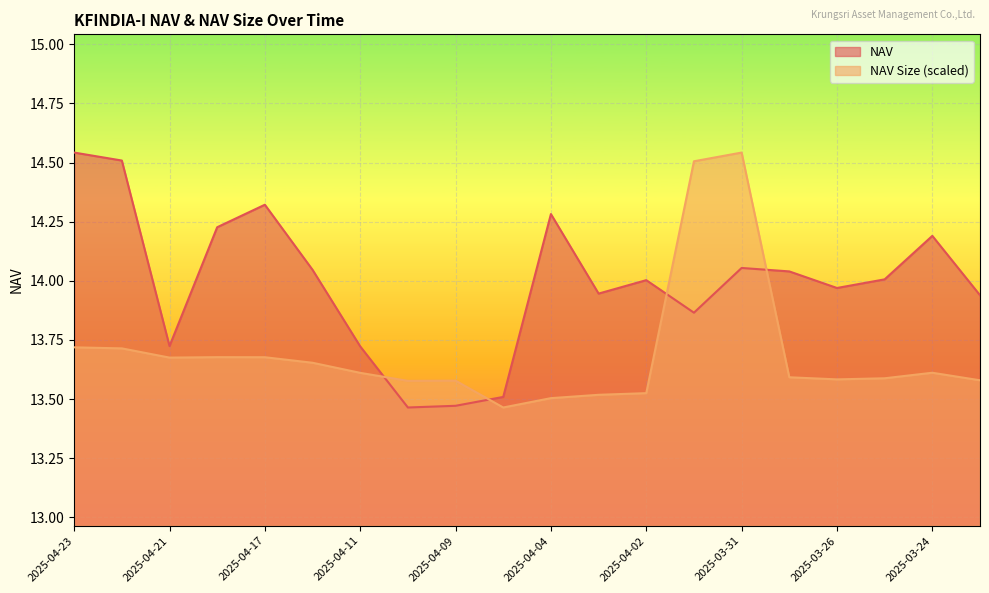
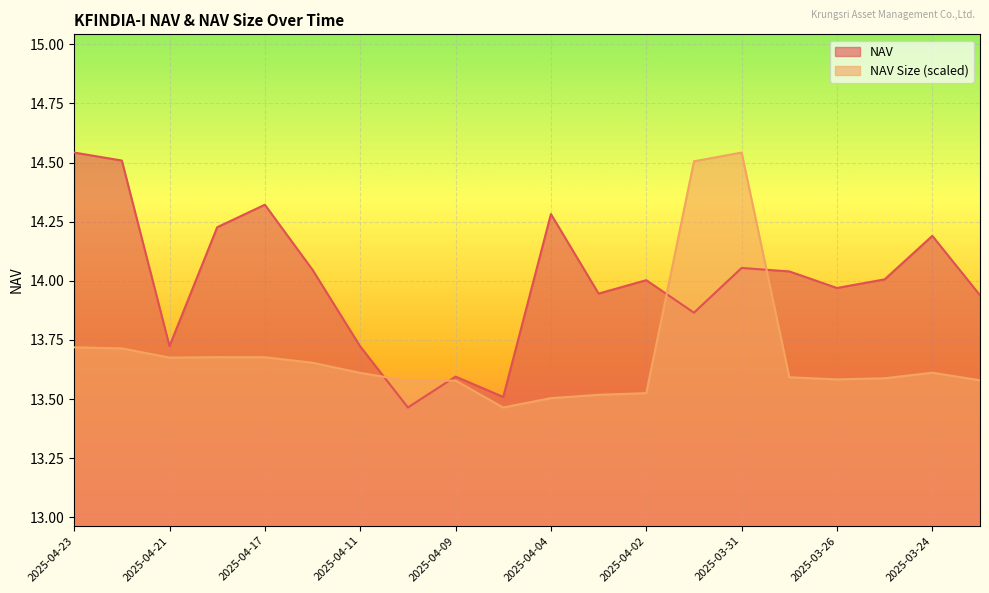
  {
    "NAV": {
      "2025-04-23": 14.54,
      "2025-04-21": 13.72,
      "2025-04-17": 14.32,
      "2025-04-11": 13.72,
-     "2025-04-09": 13.47,
+     "2025-04-09": 13.59,
      "2025-04-04": 14.28,
      "2025-04-02": 14.00,
      "2025-03-31": 14.05,
      "2025-03-26": 13.97,
      "2025-03-24": 14.19
    },
    "NAV Size (scaled)": {
      "2025-04-23": 13.72,
      "2025-04-21": 13.68,
      "2025-04-17": 13.68,
      "2025-04-11": 13.61,
      "2025-04-09": 13.58,
      "2025-04-04": 13.50,
      "2025-04-02": 13.52,
      "2025-03-31": 14.54,
      "2025-03-26": 13.58,
      "2025-03-24": 13.61
    }
  }
